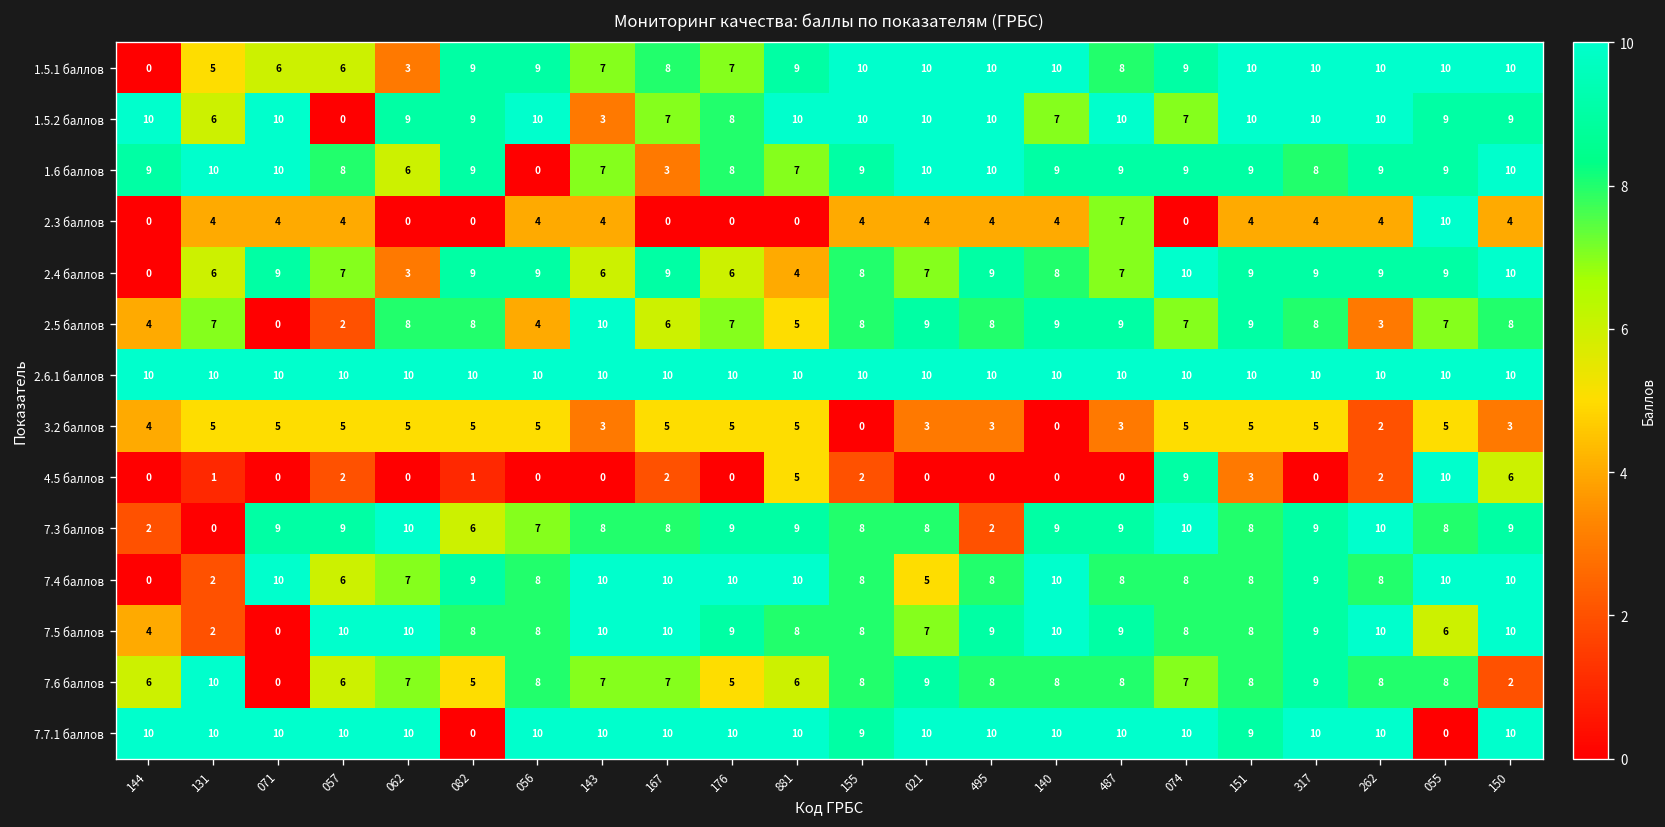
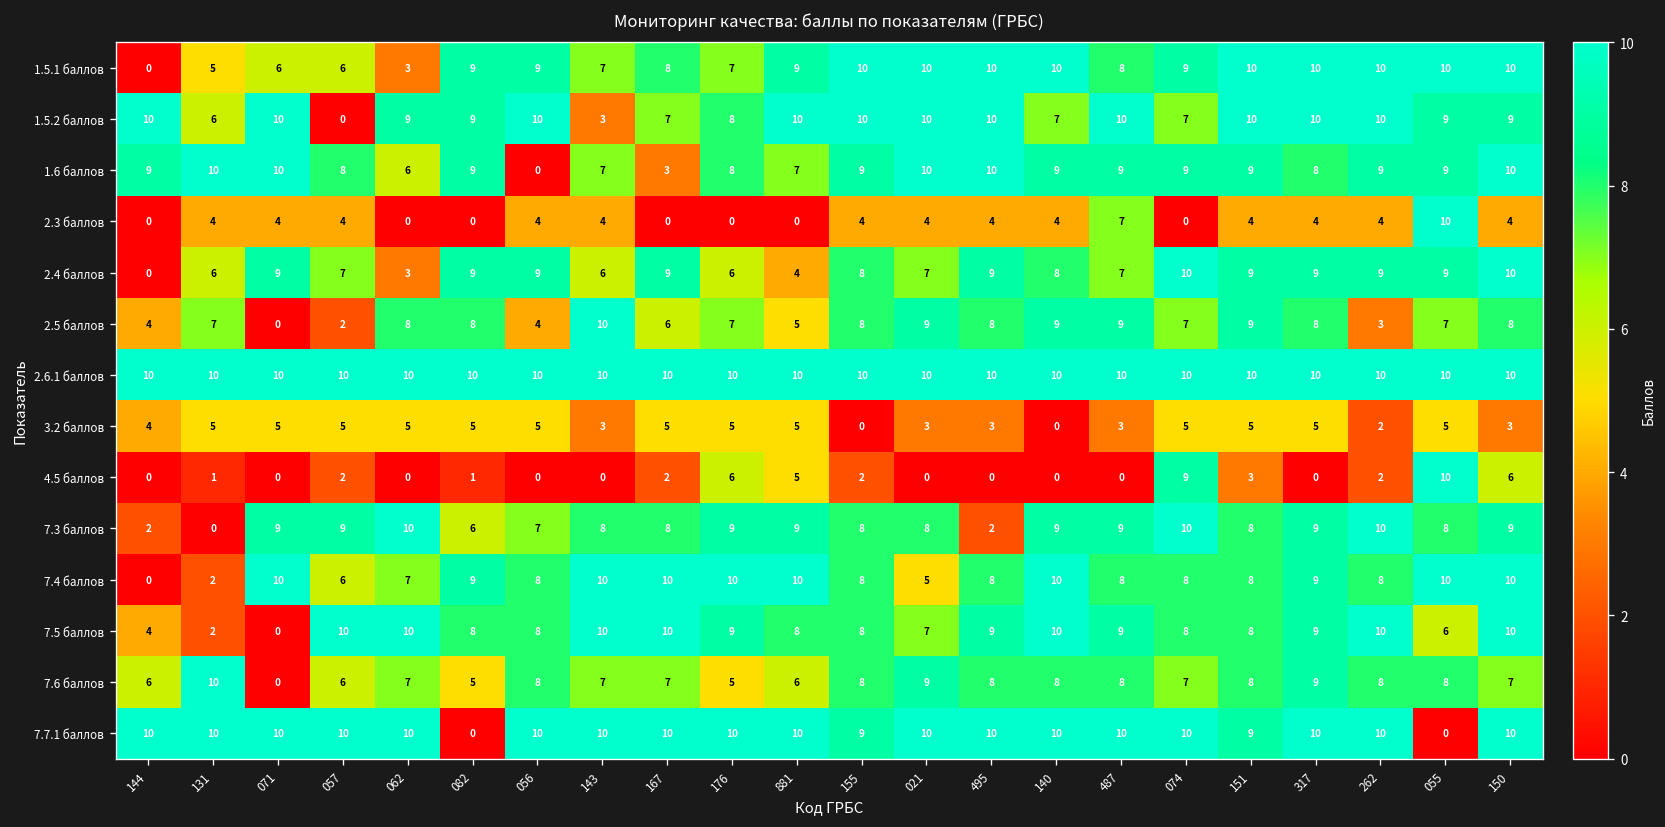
  {
    "4.5 баллов": {
      "144": 0,
      "131": 1,
      "071": 0,
      "057": 2,
      "062": 0,
      "082": 1,
      "056": 0,
      "143": 0,
      "167": 2,
-     "176": 0,
+     "176": 6,
      "881": 5,
      "155": 2,
      "021": 0,
      "495": 0,
      "140": 0,
      "487": 0,
      "074": 9,
      "151": 3,
      "317": 0,
      "262": 2,
      "055": 10,
      "150": 6
    },
    "7.6 баллов": {
      "144": 6,
      "131": 10,
      "071": 0,
      "057": 6,
      "062": 7,
      "082": 5,
      "056": 8,
      "143": 7,
      "167": 7,
      "176": 5,
      "881": 6,
      "155": 8,
      "021": 9,
      "495": 8,
      "140": 8,
      "487": 8,
      "074": 7,
      "151": 8,
      "317": 9,
      "262": 8,
      "055": 8,
-     "150": 2
+     "150": 7
    }
  }
